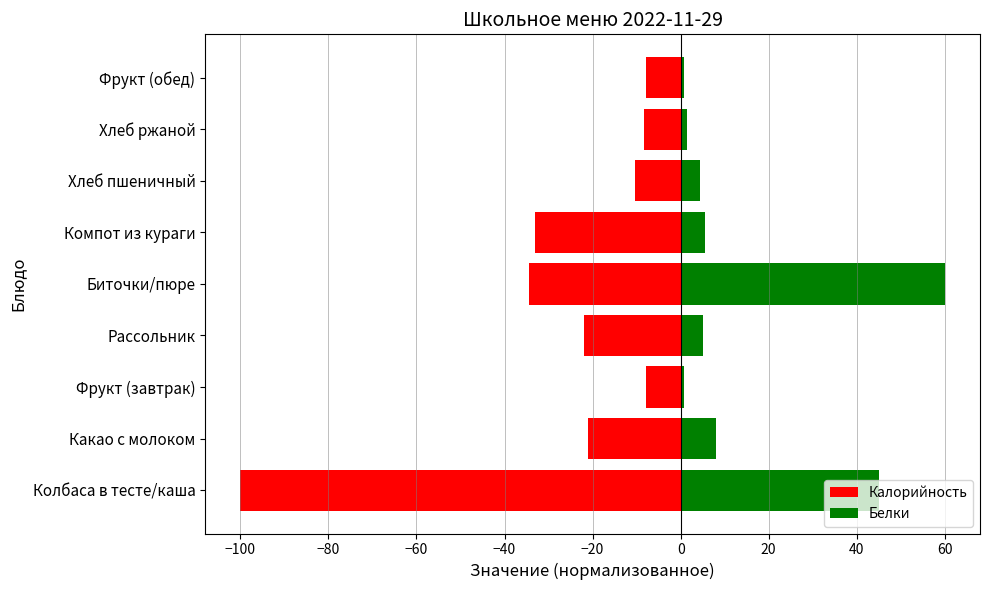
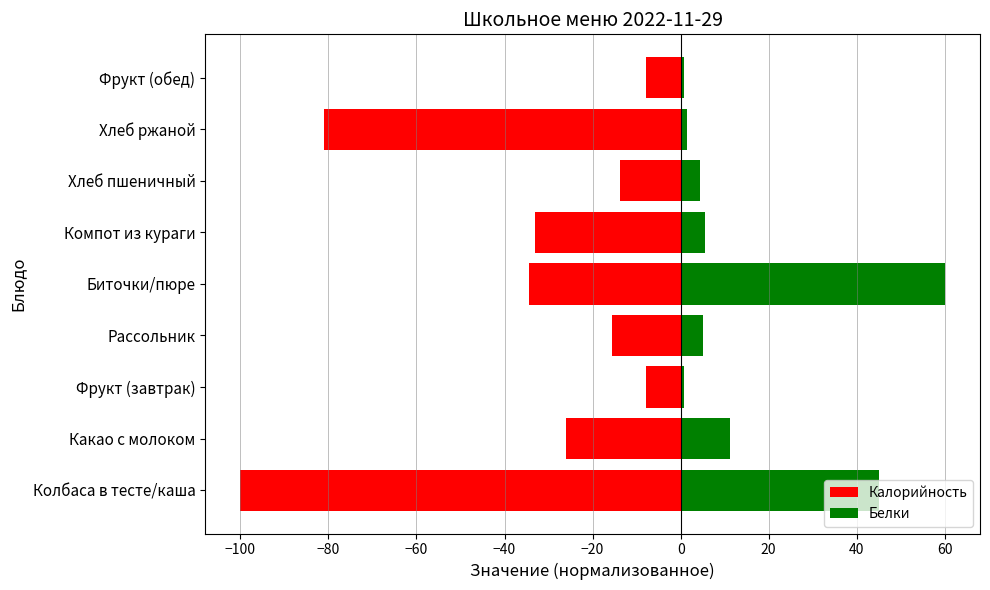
  {
    "Калорийность": {
      "Фрукт (обед)": -8,
-     "Хлеб ржаной": -8,
-     "Хлеб пшеничный": -10,
+     "Хлеб ржаной": -81,
+     "Хлеб пшеничный": -14,
      "Компот из кураги": -33,
      "Биточки/пюре": -34,
-     "Рассольник": -22,
+     "Рассольник": -16,
      "Фрукт (завтрак)": -8,
-     "Какао с молоком": -21,
+     "Какао с молоком": -26,
      "Колбаса в тесте/каша": -100
    },
    "Белки": {
      "Фрукт (обед)": 1,
      "Хлеб ржаной": 1,
      "Хлеб пшеничный": 4,
      "Компот из кураги": 6,
      "Биточки/пюре": 60,
      "Рассольник": 5,
      "Фрукт (завтрак)": 1,
-     "Какао с молоком": 8
+     "Какао с молоком": 11
    }
  }
